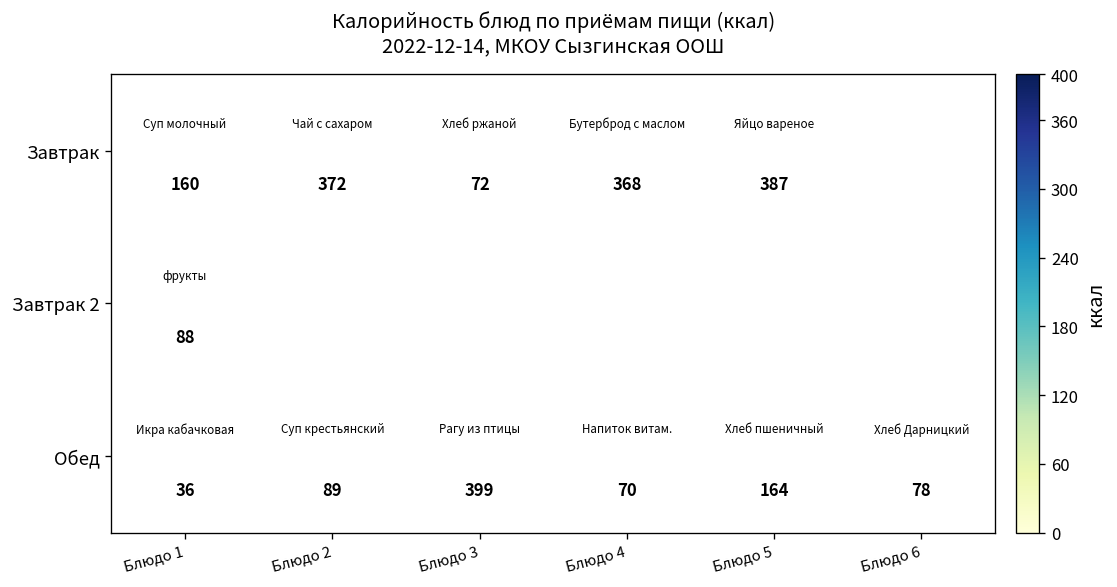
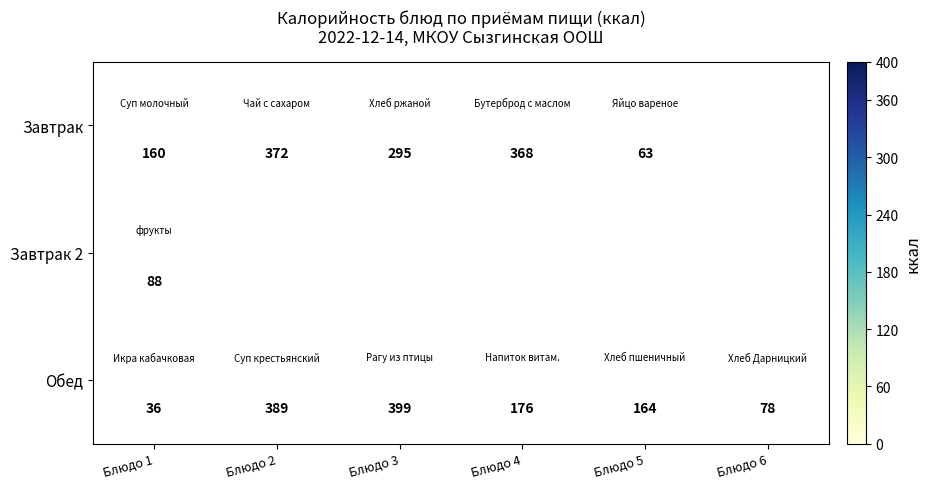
  {
    "Завтрак": {
-     "Блюдо 3": 72,
-     "Блюдо 5": 387
+     "Блюдо 3": 295,
+     "Блюдо 5": 63
    },
    "Обед": {
-     "Блюдо 2": 89,
-     "Блюдо 4": 70
+     "Блюдо 2": 389,
+     "Блюдо 4": 176
    }
  }
